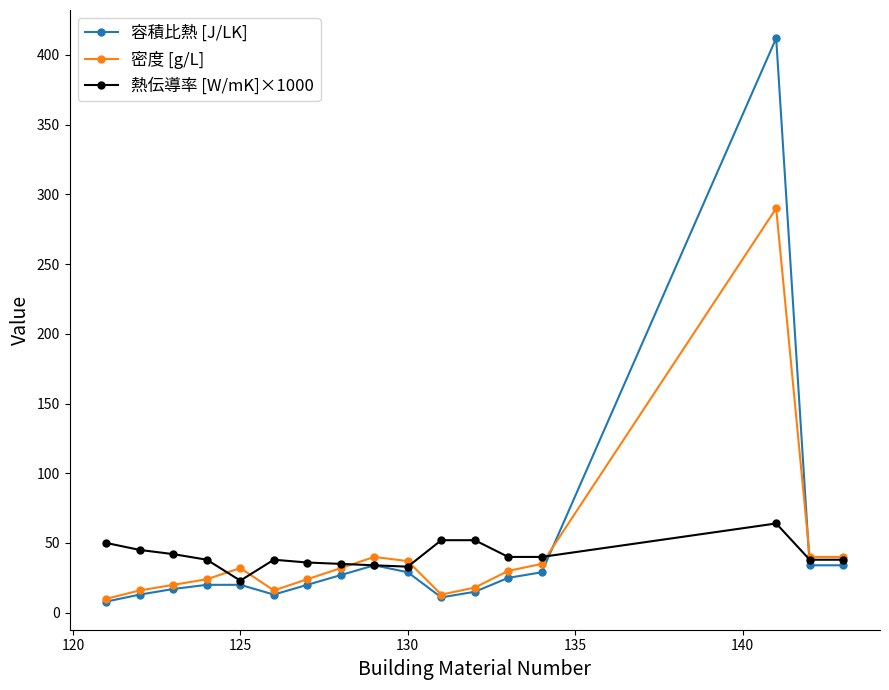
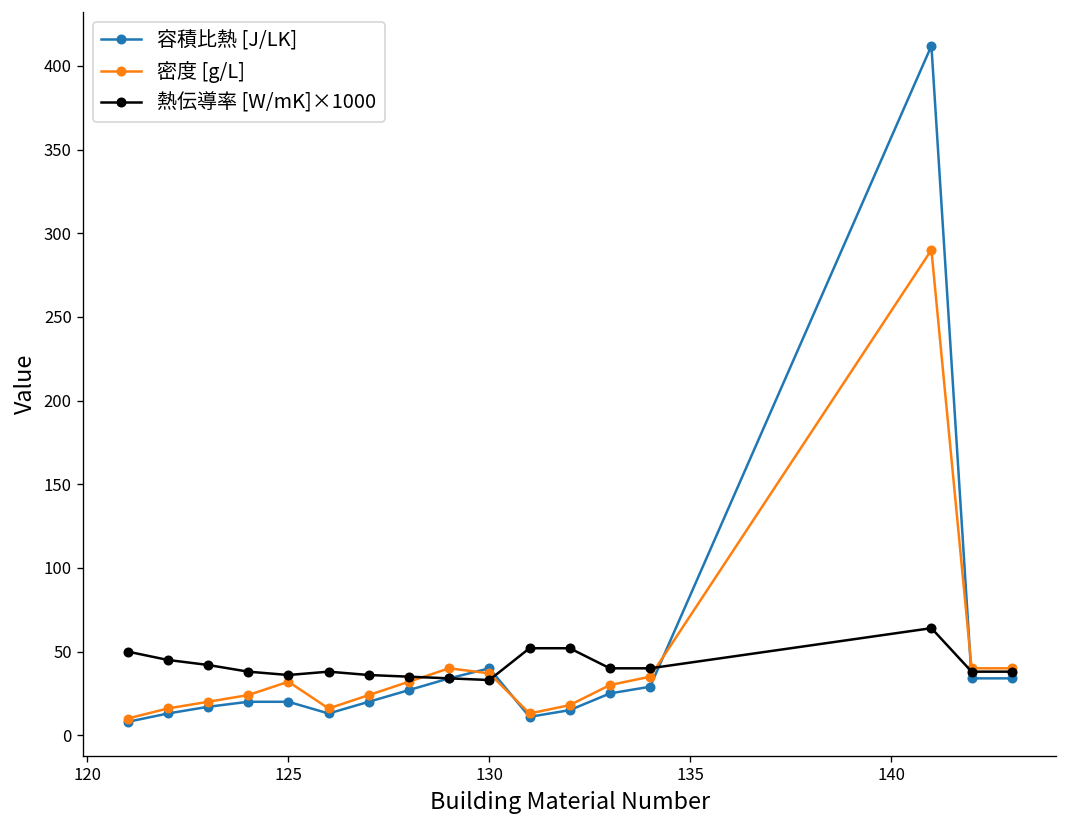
  {
    "容積比熱 [J/LK]": {
      "125": 20,
-     "130": 29
+     "130": 40
    },
    "密度 [g/L]": {
      "125": 32,
      "130": 37
    },
    "熱伝導率 [W/mK]×1000": {
-     "125": 23,
+     "125": 36,
      "130": 33
    }
  }
